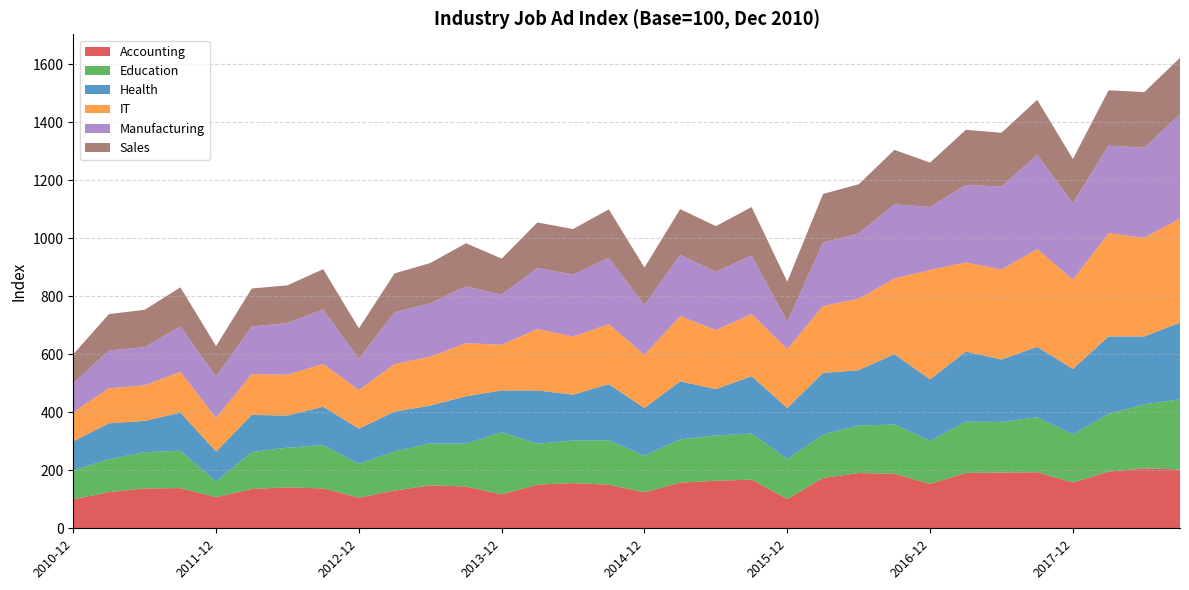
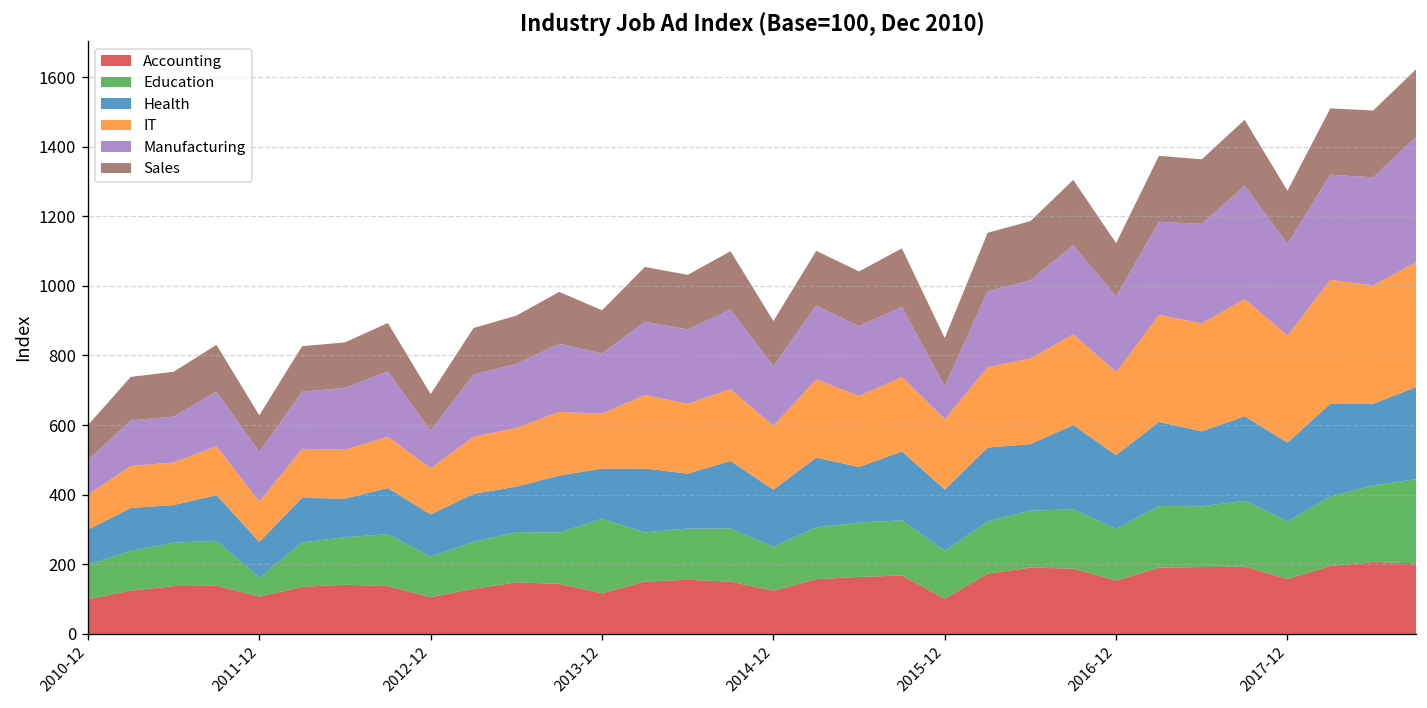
  {
    "Accounting": {
      "2010-12": 100,
      "2011-12": 110,
      "2012-12": 110,
      "2013-12": 120,
      "2014-12": 120,
      "2015-12": 100,
      "2016-12": 150,
      "2017-12": 160
    },
    "Education": {
      "2010-12": 100,
      "2011-12": 50,
      "2012-12": 120,
      "2013-12": 210,
      "2014-12": 130,
      "2015-12": 140,
      "2016-12": 150,
      "2017-12": 170
    },
    "Health": {
      "2010-12": 100,
      "2011-12": 100,
      "2012-12": 120,
      "2013-12": 140,
      "2014-12": 160,
      "2015-12": 180,
      "2016-12": 210,
      "2017-12": 230
    },
    "IT": {
      "2010-12": 100,
      "2011-12": 120,
      "2012-12": 130,
      "2013-12": 160,
      "2014-12": 180,
      "2015-12": 200,
-     "2016-12": 380,
+     "2016-12": 240,
      "2017-12": 310
    },
    "Manufacturing": {
      "2010-12": 100,
      "2011-12": 140,
      "2012-12": 110,
      "2013-12": 170,
      "2014-12": 170,
      "2015-12": 100,
      "2016-12": 220,
      "2017-12": 260
    },
    "Sales": {
      "2010-12": 100,
      "2011-12": 100,
      "2012-12": 100,
      "2013-12": 120,
      "2014-12": 130,
      "2015-12": 140,
      "2016-12": 150,
      "2017-12": 150
    }
  }
